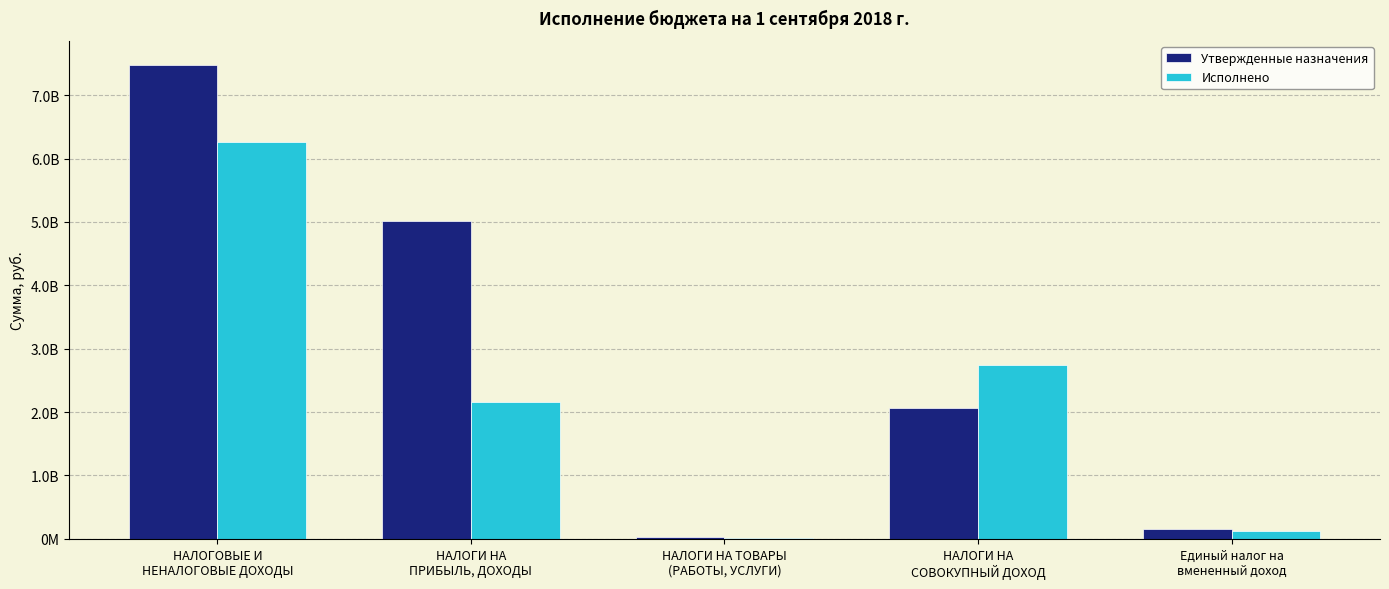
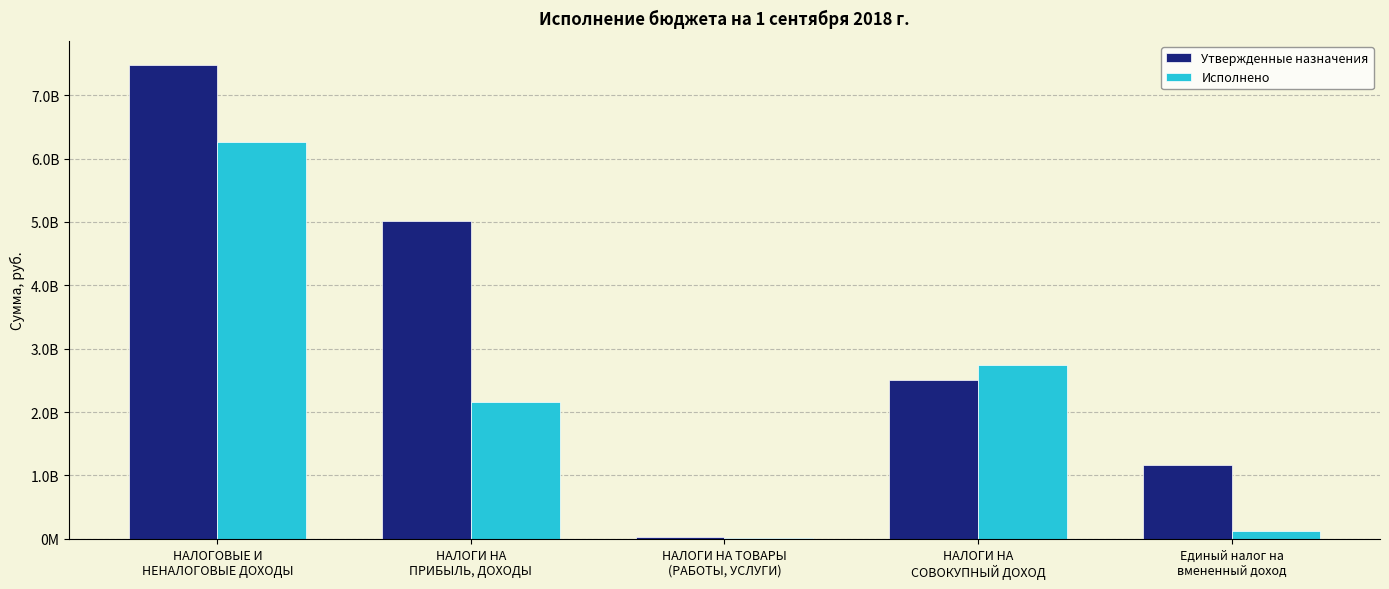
  {
    "Утвержденные назначения": {
      "НАЛОГОВЫЕ И НЕНАЛОГОВЫЕ ДОХОДЫ": 7500000000,
      "НАЛОГИ НА ПРИБЫЛЬ, ДОХОДЫ": 5000000000,
-     "НАЛОГИ НА СОВОКУПНЫЙ ДОХОД": 2100000000,
-     "Единый налог на вмененный доход": 200000000
+     "НАЛОГИ НА СОВОКУПНЫЙ ДОХОД": 2500000000,
+     "Единый налог на вмененный доход": 1200000000
    },
    "Исполнено": {
      "НАЛОГОВЫЕ И НЕНАЛОГОВЫЕ ДОХОДЫ": 6300000000,
      "НАЛОГИ НА ПРИБЫЛЬ, ДОХОДЫ": 2200000000,
      "НАЛОГИ НА СОВОКУПНЫЙ ДОХОД": 2700000000,
      "Единый налог на вмененный доход": 100000000
    }
  }
